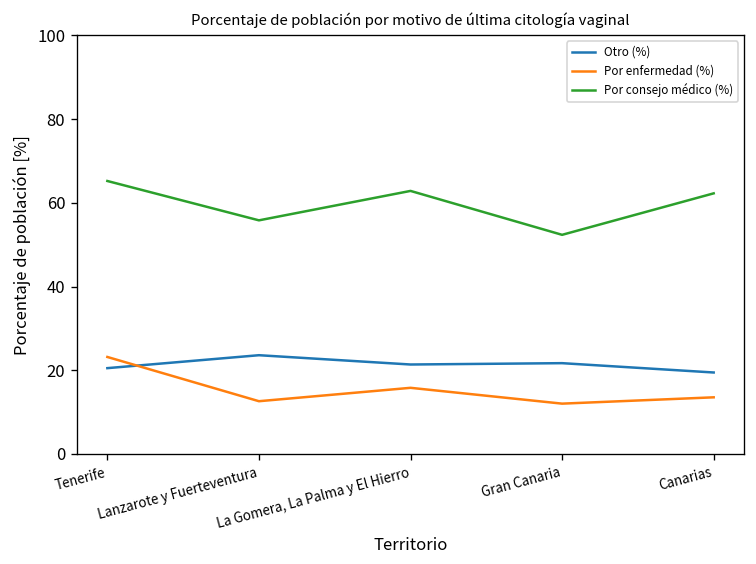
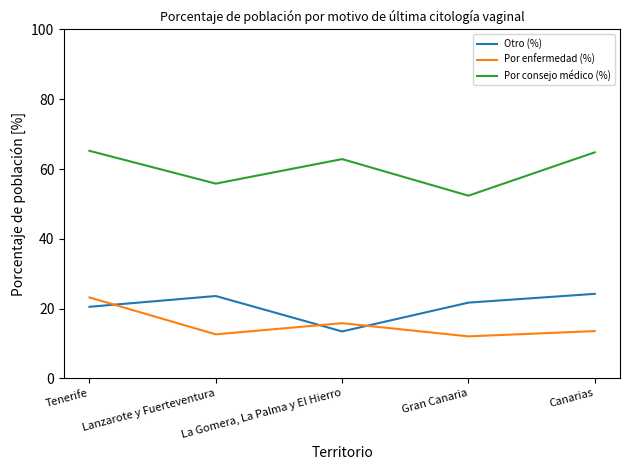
  {
    "Otro (%)": {
      "Tenerife": 21,
      "Lanzarote y Fuerteventura": 24,
-     "La Gomera, La Palma y El Hierro": 21,
+     "La Gomera, La Palma y El Hierro": 13,
      "Gran Canaria": 22,
-     "Canarias": 19
+     "Canarias": 24
    },
    "Por enfermedad (%)": {
      "Tenerife": 23,
      "Lanzarote y Fuerteventura": 13,
      "La Gomera, La Palma y El Hierro": 16,
      "Gran Canaria": 12,
      "Canarias": 14
    },
    "Por consejo médico (%)": {
      "Tenerife": 65,
      "Lanzarote y Fuerteventura": 56,
      "La Gomera, La Palma y El Hierro": 63,
      "Gran Canaria": 52,
-     "Canarias": 62
+     "Canarias": 65
    }
  }
